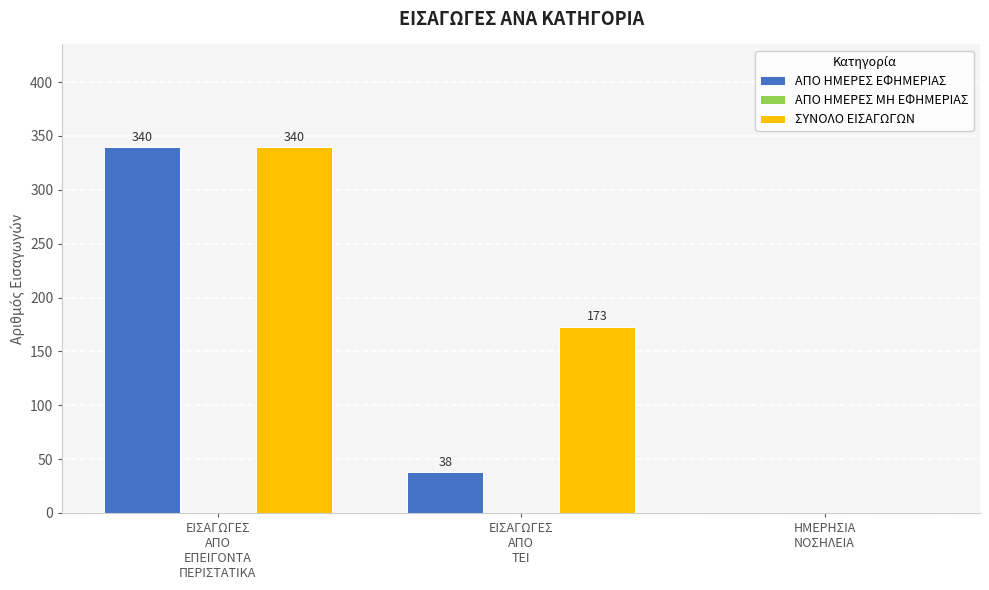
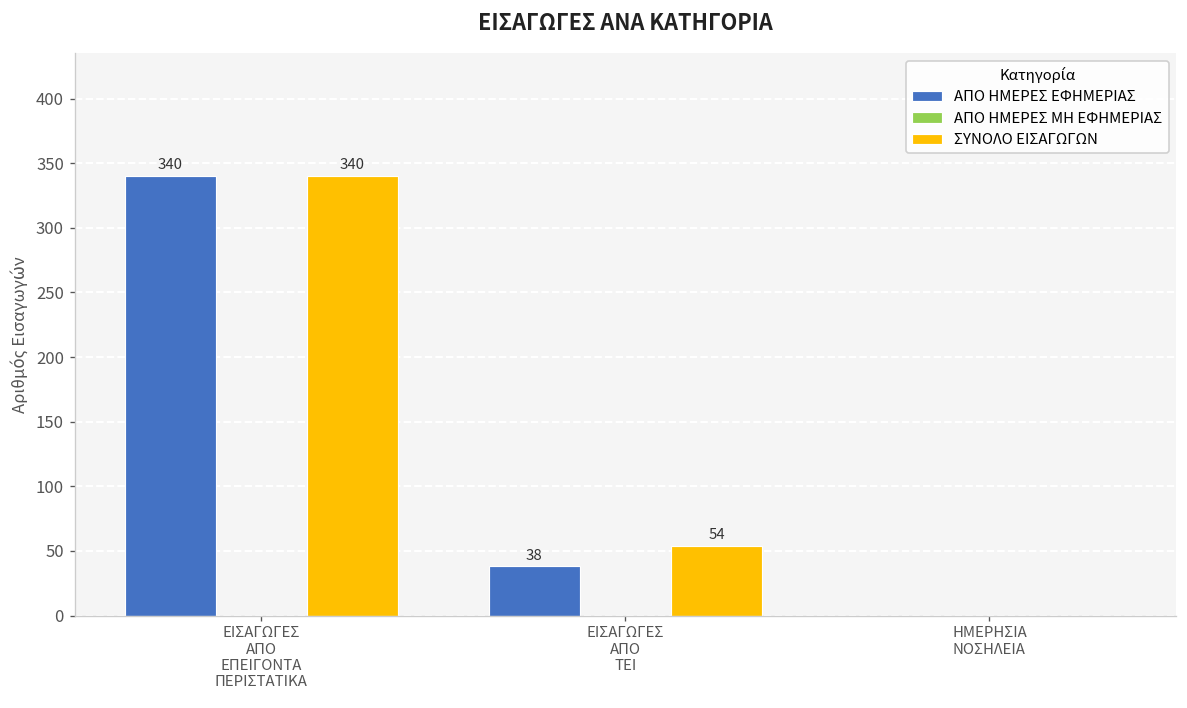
  {
    "ΑΠΟ ΗΜΕΡΕΣ ΕΦΗΜΕΡΙΑΣ": {
      "ΕΙΣΑΓΩΓΕΣ ΑΠΟ ΕΠΕΙΓΟΝΤΑ ΠΕΡΙΣΤΑΤΙΚΑ": 340,
      "ΕΙΣΑΓΩΓΕΣ ΑΠΟ ΤΕΙ": 38
    },
    "ΑΠΟ ΗΜΕΡΕΣ ΜΗ ΕΦΗΜΕΡΙΑΣ": {
      "ΕΙΣΑΓΩΓΕΣ ΑΠΟ ΕΠΕΙΓΟΝΤΑ ΠΕΡΙΣΤΑΤΙΚΑ": 0,
      "ΕΙΣΑΓΩΓΕΣ ΑΠΟ ΤΕΙ": 0,
      "ΗΜΕΡΗΣΙΑ ΝΟΣΗΛΕΙΑ": 0
    },
    "ΣΥΝΟΛΟ ΕΙΣΑΓΩΓΩΝ": {
      "ΕΙΣΑΓΩΓΕΣ ΑΠΟ ΕΠΕΙΓΟΝΤΑ ΠΕΡΙΣΤΑΤΙΚΑ": 340,
-     "ΕΙΣΑΓΩΓΕΣ ΑΠΟ ΤΕΙ": 173
+     "ΕΙΣΑΓΩΓΕΣ ΑΠΟ ΤΕΙ": 54
    }
  }
